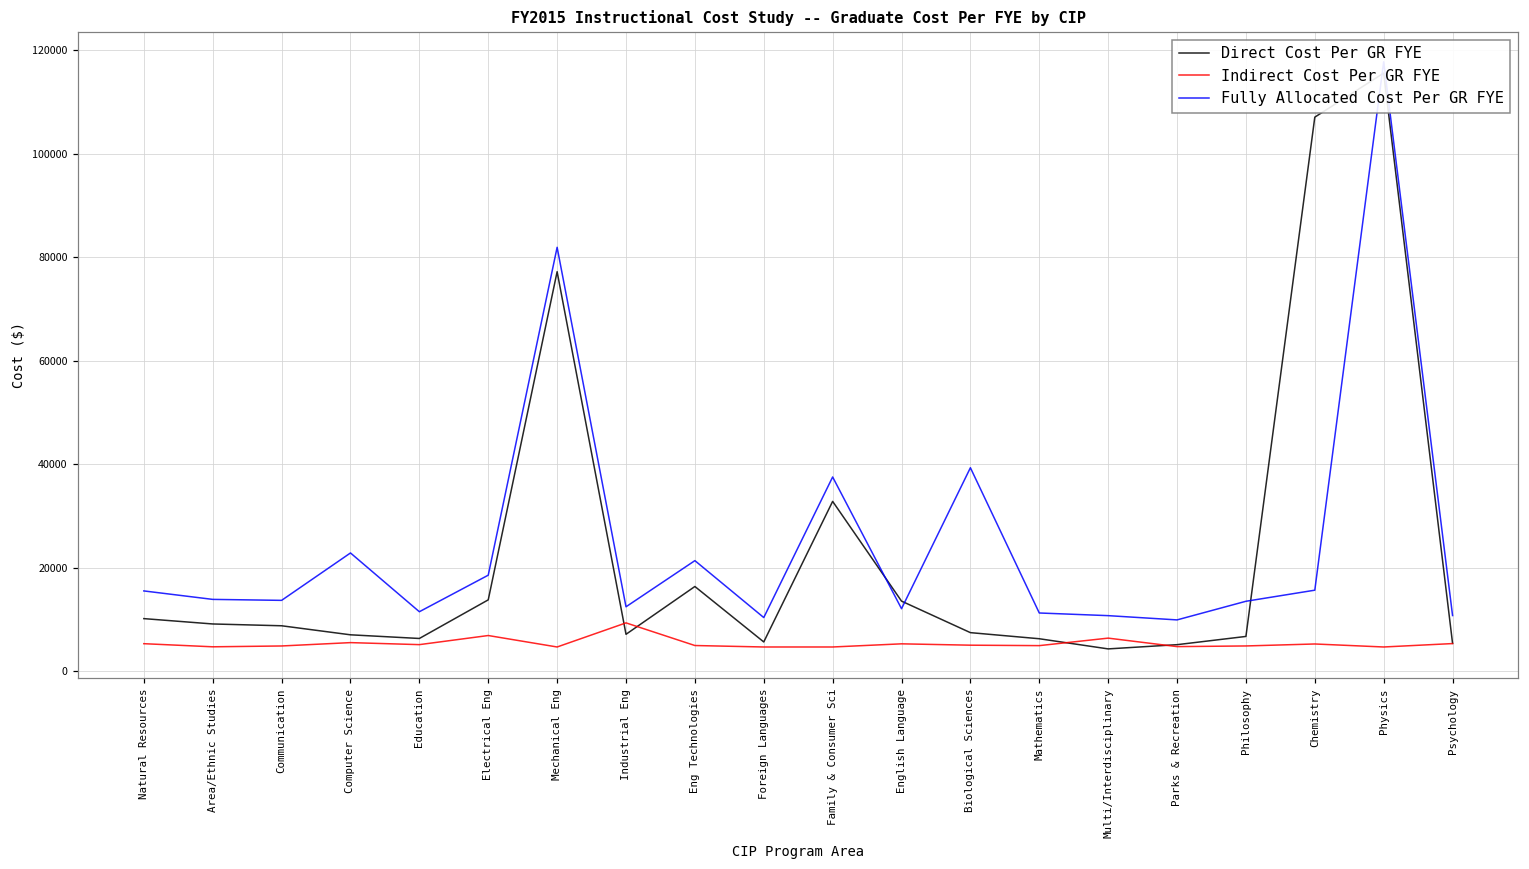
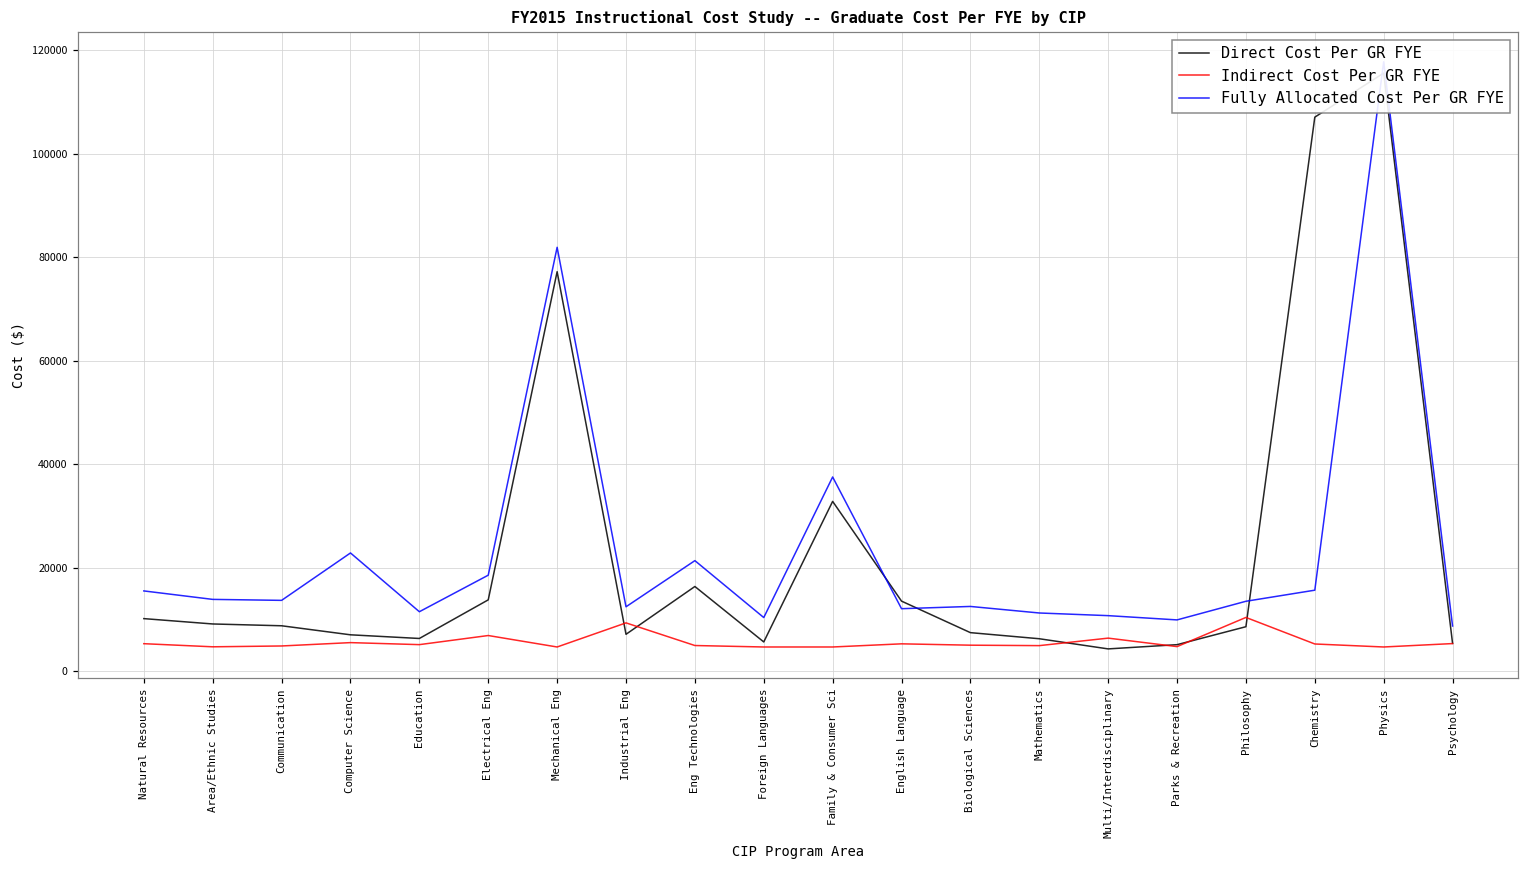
  {
    "Direct Cost Per GR FYE": {
      "Natural Resources": 10000,
      "Area/Ethnic Studies": 9000,
      "Communication": 9000,
      "Computer Science": 7000,
      "Education": 6000,
      "Electrical Eng": 14000,
      "Mechanical Eng": 77000,
      "Industrial Eng": 7000,
      "Eng Technologies": 16000,
      "Foreign Languages": 6000,
      "Family & Consumer Sci": 33000,
      "English Language": 14000,
      "Biological Sciences": 7000,
      "Mathematics": 6000,
      "Multi/Interdisciplinary": 4000,
-     "Philosophy": 7000,
+     "Philosophy": 9000,
      "Chemistry": 107000
    },
    "Indirect Cost Per GR FYE": {
      "Natural Resources": 5000,
      "Area/Ethnic Studies": 5000,
      "Communication": 5000,
      "Computer Science": 6000,
      "Education": 5000,
      "Electrical Eng": 7000,
      "Mechanical Eng": 5000,
      "Industrial Eng": 9000,
      "Eng Technologies": 5000,
      "Foreign Languages": 5000,
      "Family & Consumer Sci": 5000,
      "English Language": 5000,
      "Biological Sciences": 5000,
      "Mathematics": 5000,
      "Multi/Interdisciplinary": 6000,
-     "Philosophy": 5000,
+     "Philosophy": 10000,
      "Chemistry": 5000,
      "Physics": 5000
    },
    "Fully Allocated Cost Per GR FYE": {
      "Natural Resources": 16000,
      "Area/Ethnic Studies": 14000,
      "Communication": 14000,
      "Computer Science": 23000,
      "Education": 12000,
      "Electrical Eng": 19000,
      "Mechanical Eng": 82000,
      "Industrial Eng": 12000,
      "Eng Technologies": 21000,
      "Foreign Languages": 10000,
      "Family & Consumer Sci": 38000,
      "English Language": 12000,
-     "Biological Sciences": 39000,
+     "Biological Sciences": 13000,
      "Mathematics": 11000,
      "Multi/Interdisciplinary": 11000,
      "Parks & Recreation": 10000,
      "Philosophy": 14000,
      "Chemistry": 16000,
-     "Psychology": 11000
+     "Psychology": 9000
    }
  }
